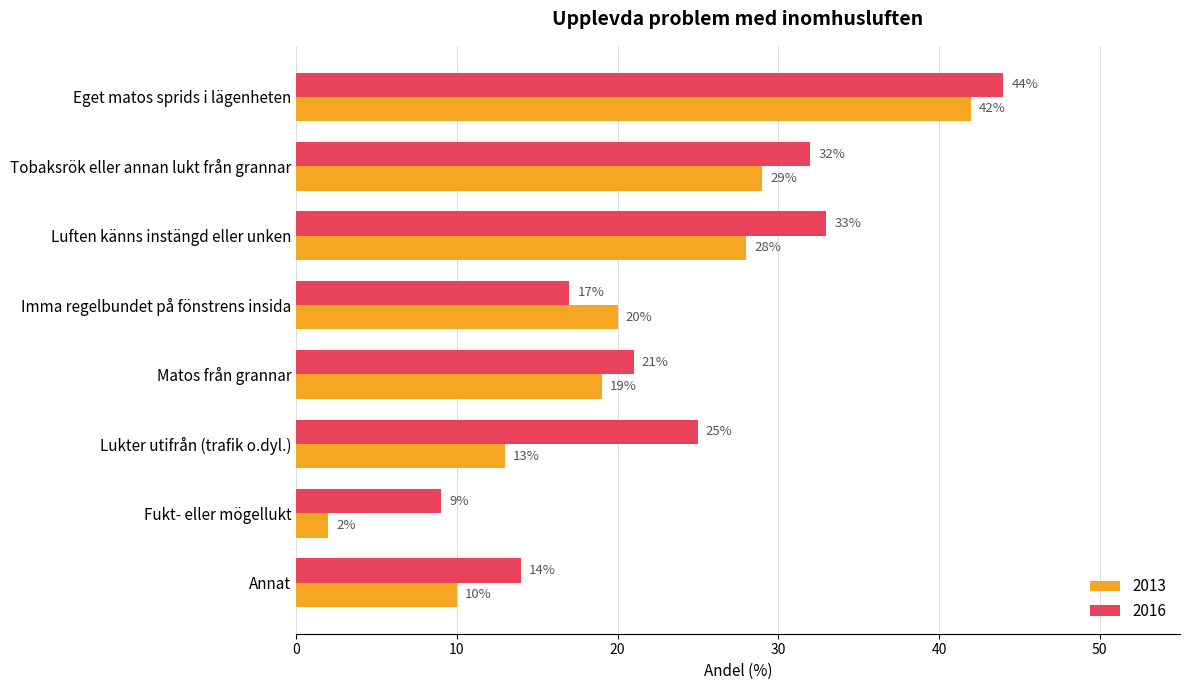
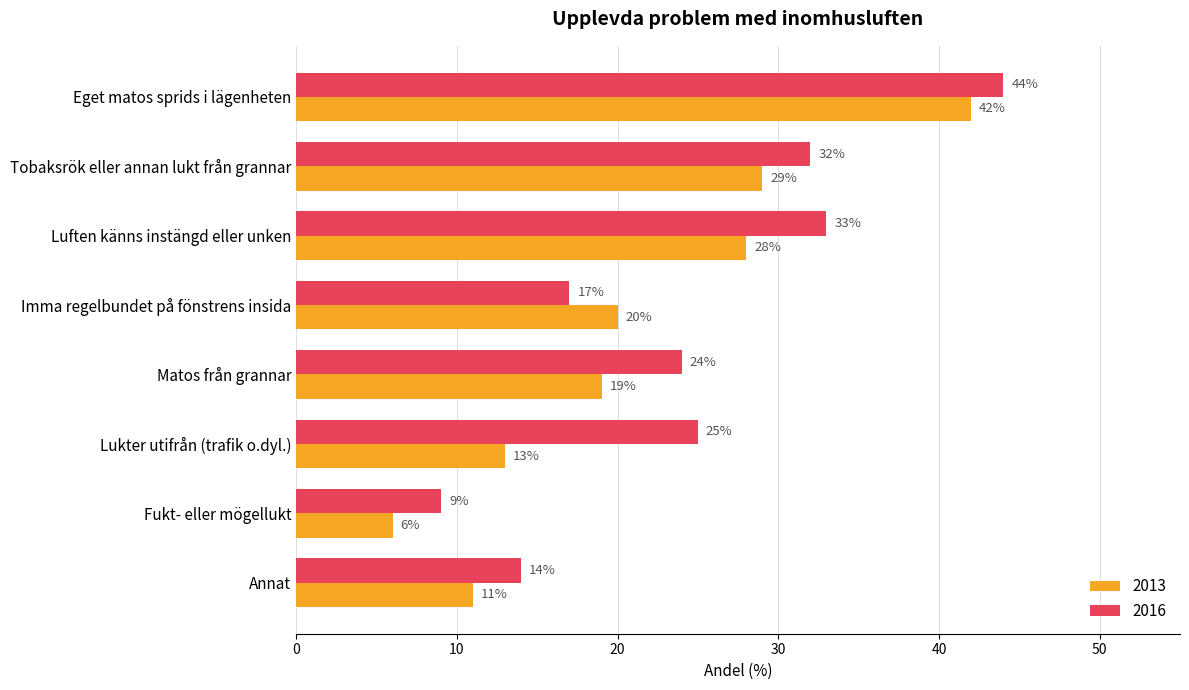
  {
    "2013": {
      "Eget matos sprids i lägenheten": "42%",
      "Tobaksrök eller annan lukt från grannar": "29%",
      "Luften känns instängd eller unken": "28%",
      "Imma regelbundet på fönstrens insida": "20%",
      "Matos från grannar": "19%",
      "Lukter utifrån (trafik o.dyl.)": "13%",
-     "Fukt- eller mögellukt": "2%",
-     "Annat": "10%"
+     "Fukt- eller mögellukt": "6%",
+     "Annat": "11%"
    },
    "2016": {
      "Eget matos sprids i lägenheten": "44%",
      "Tobaksrök eller annan lukt från grannar": "32%",
      "Luften känns instängd eller unken": "33%",
      "Imma regelbundet på fönstrens insida": "17%",
-     "Matos från grannar": "21%",
+     "Matos från grannar": "24%",
      "Lukter utifrån (trafik o.dyl.)": "25%",
      "Fukt- eller mögellukt": "9%",
      "Annat": "14%"
    }
  }
